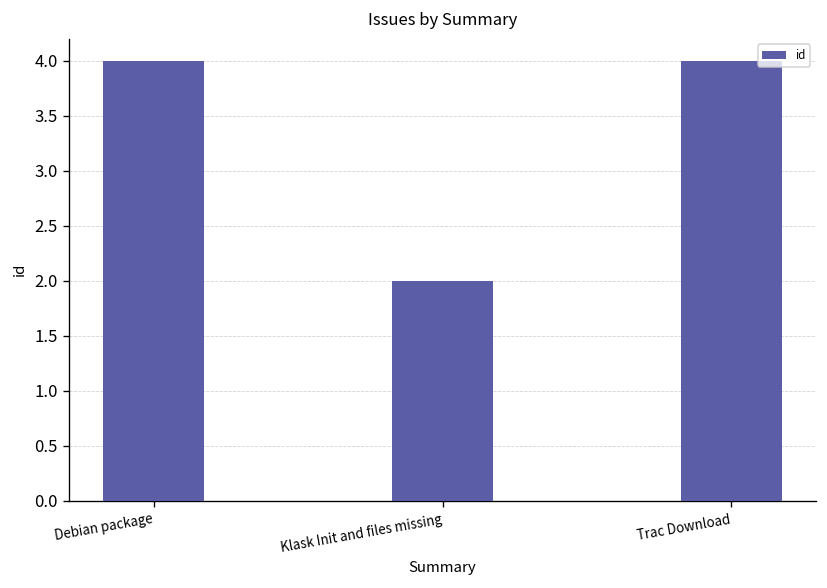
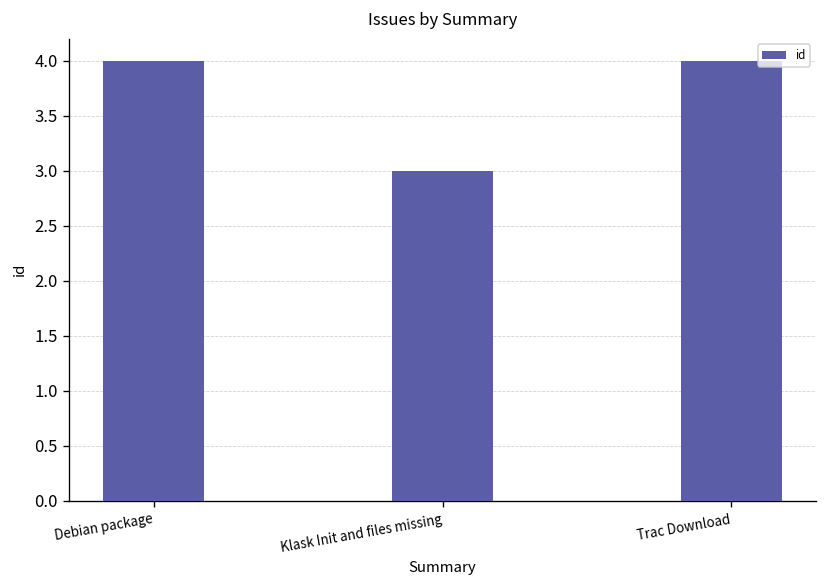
  {
    "Debian package": 4,
-   "Klask Init and files missing": 2,
+   "Klask Init and files missing": 3,
    "Trac Download": 4
  }
